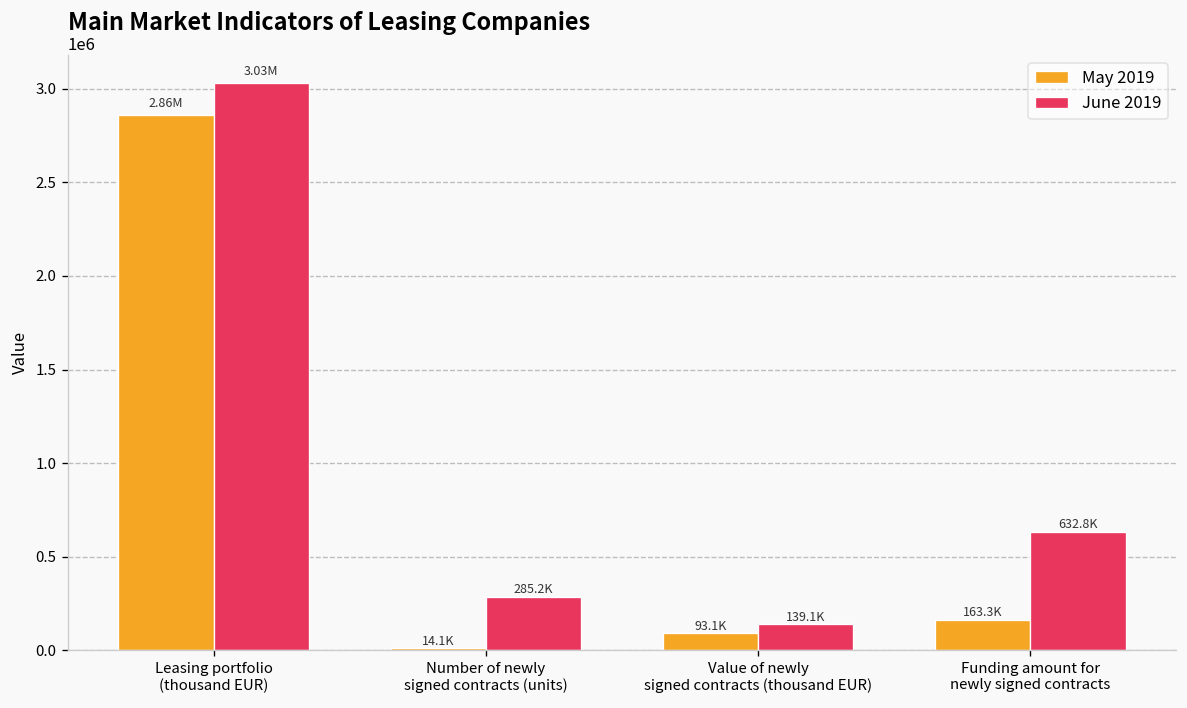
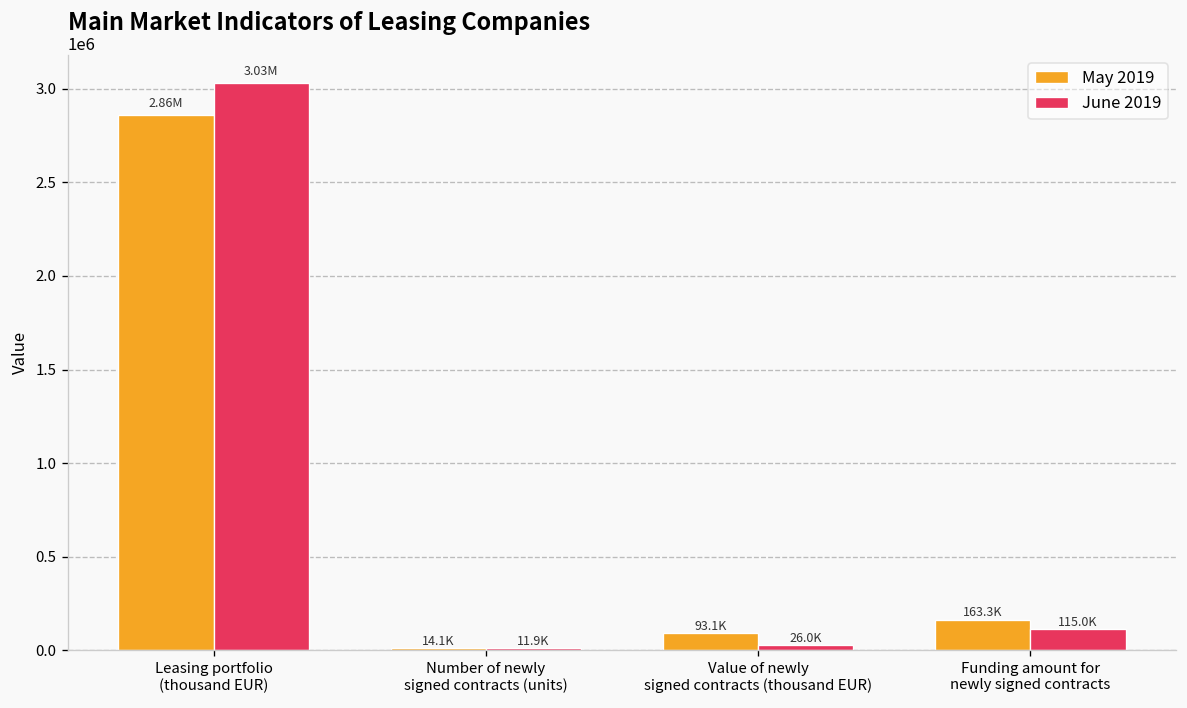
  {
    "May 2019": {
      "Leasing portfolio (thousand EUR)": "2.86M",
      "Number of newly signed contracts (units)": "14.1K",
      "Value of newly signed contracts (thousand EUR)": "93.1K",
      "Funding amount for newly signed contracts": "163.3K"
    },
    "June 2019": {
      "Leasing portfolio (thousand EUR)": "3.03M",
-     "Number of newly signed contracts (units)": "285.2K",
-     "Value of newly signed contracts (thousand EUR)": "139.1K",
-     "Funding amount for newly signed contracts": "632.8K"
+     "Number of newly signed contracts (units)": "11.9K",
+     "Value of newly signed contracts (thousand EUR)": "26.0K",
+     "Funding amount for newly signed contracts": "115.0K"
    }
  }
